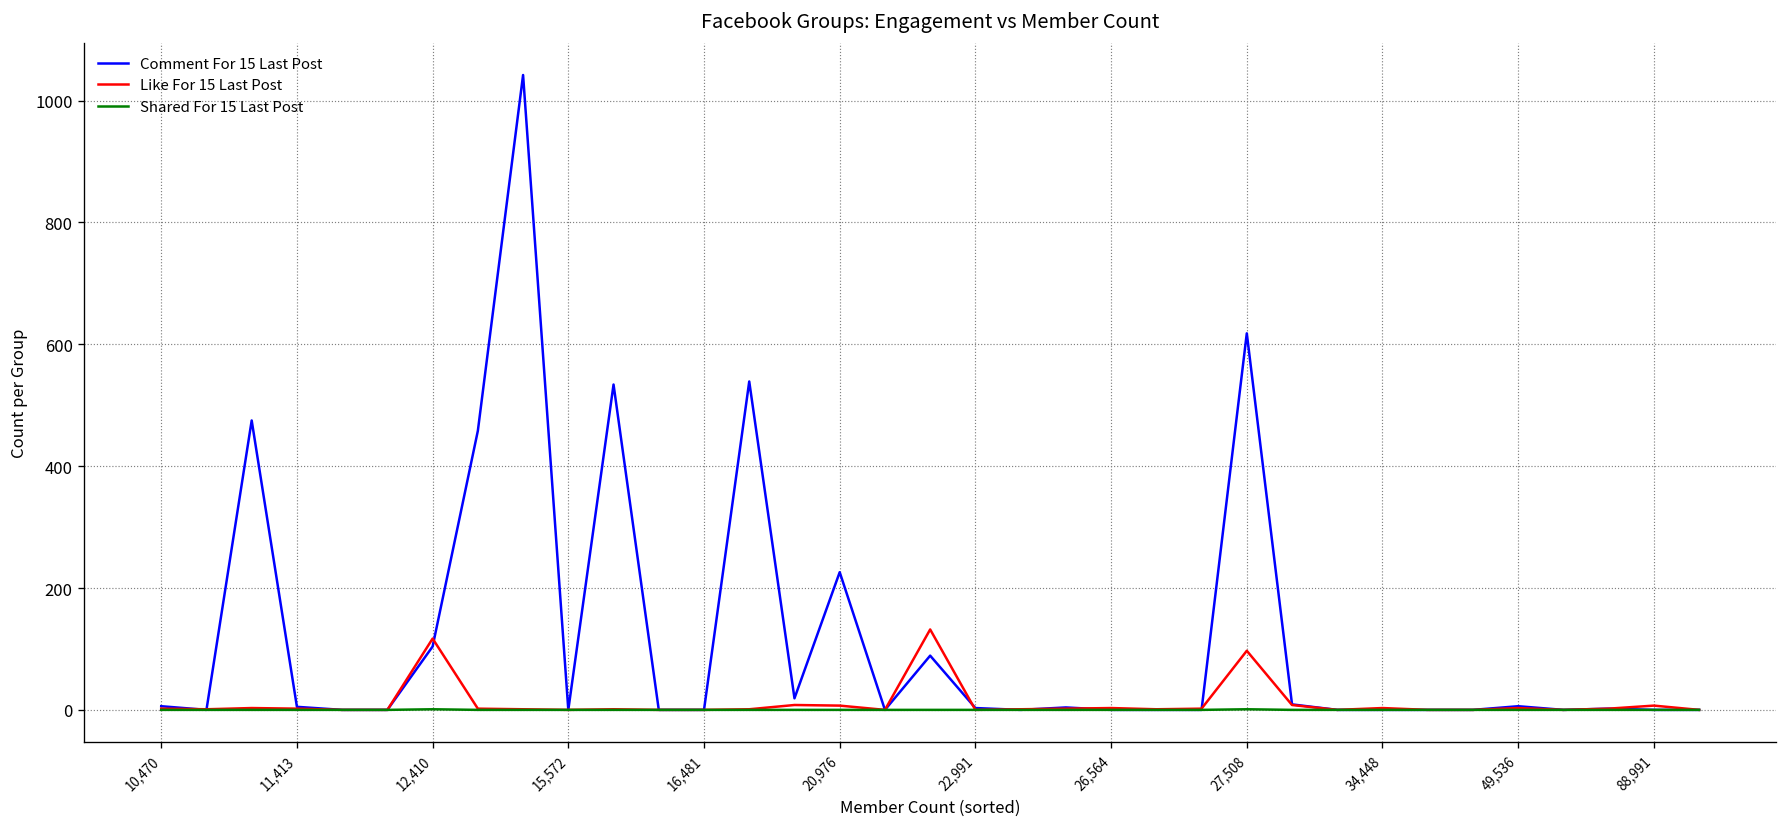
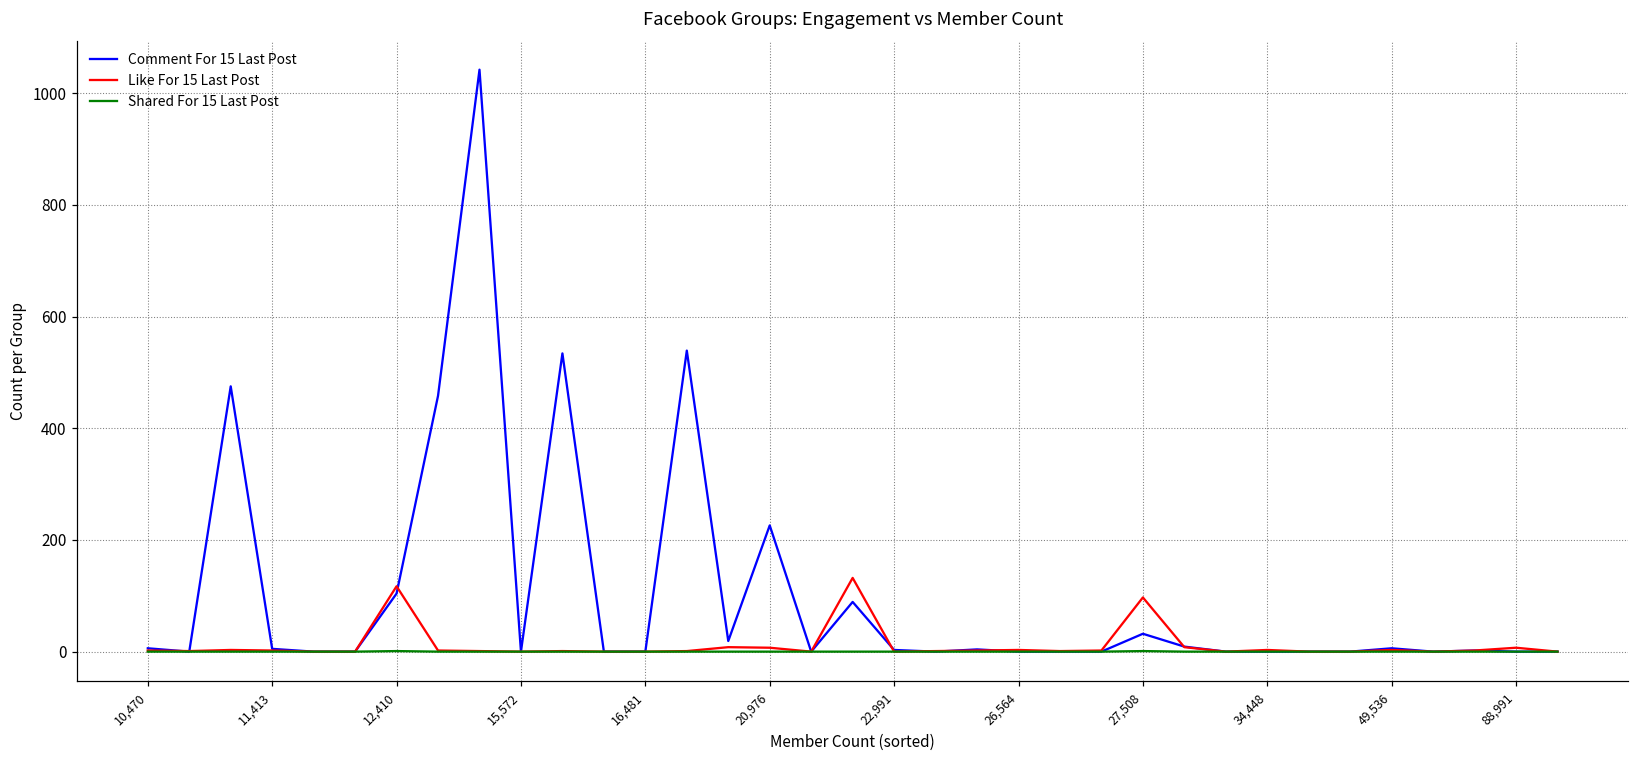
  {
    "Comment For 15 Last Post": {
      "12,410": 100,
      "20,976": 230,
-     "27,508": 620
+     "27,508": 30
    },
    "Like For 15 Last Post": {
      "12,410": 120,
      "20,976": 10,
      "27,508": 100,
      "88,991": 10
    },
    "Shared For 15 Last Post": {
      "12,410": 0,
      "20,976": 0,
      "27,508": 0
    }
  }
